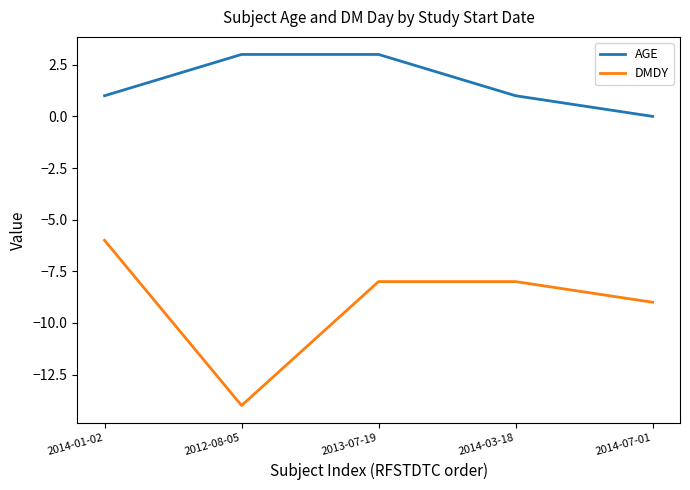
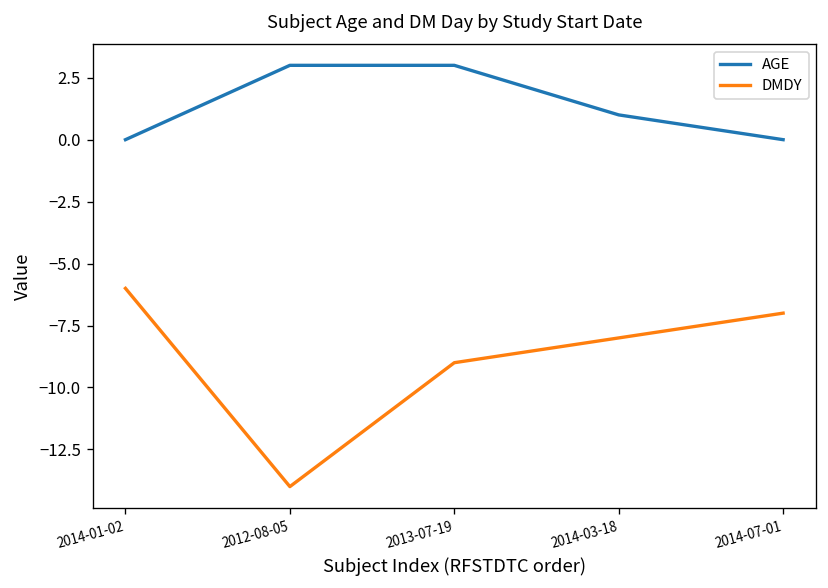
  {
    "AGE": {
-     "2014-01-02": 1,
+     "2014-01-02": 0,
      "2012-08-05": 3,
      "2013-07-19": 3,
      "2014-03-18": 1,
      "2014-07-01": 0
    },
    "DMDY": {
      "2014-01-02": -6,
      "2012-08-05": -14,
-     "2013-07-19": -8,
+     "2013-07-19": -9,
      "2014-03-18": -8,
-     "2014-07-01": -9
+     "2014-07-01": -7
    }
  }
